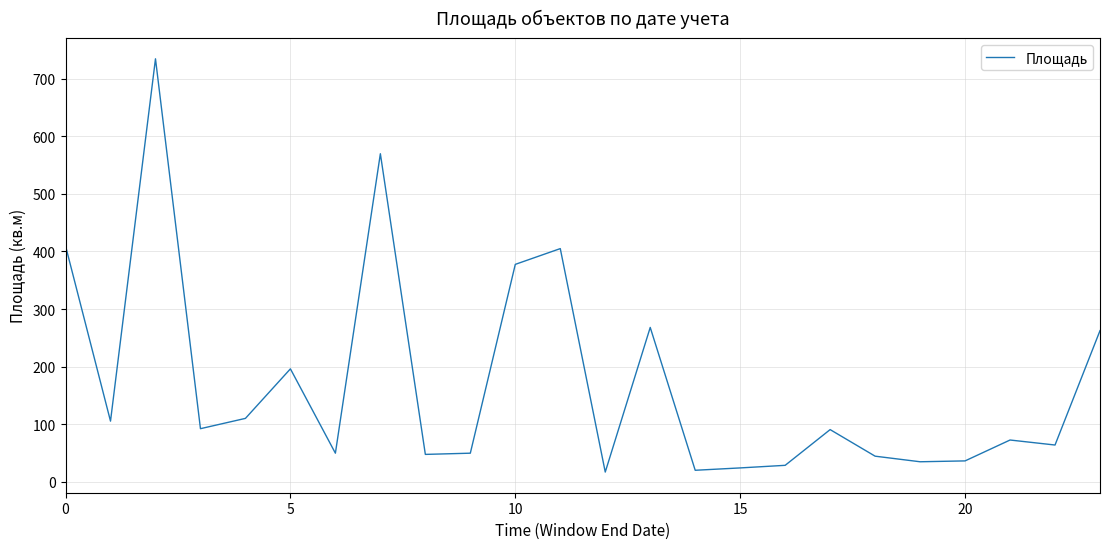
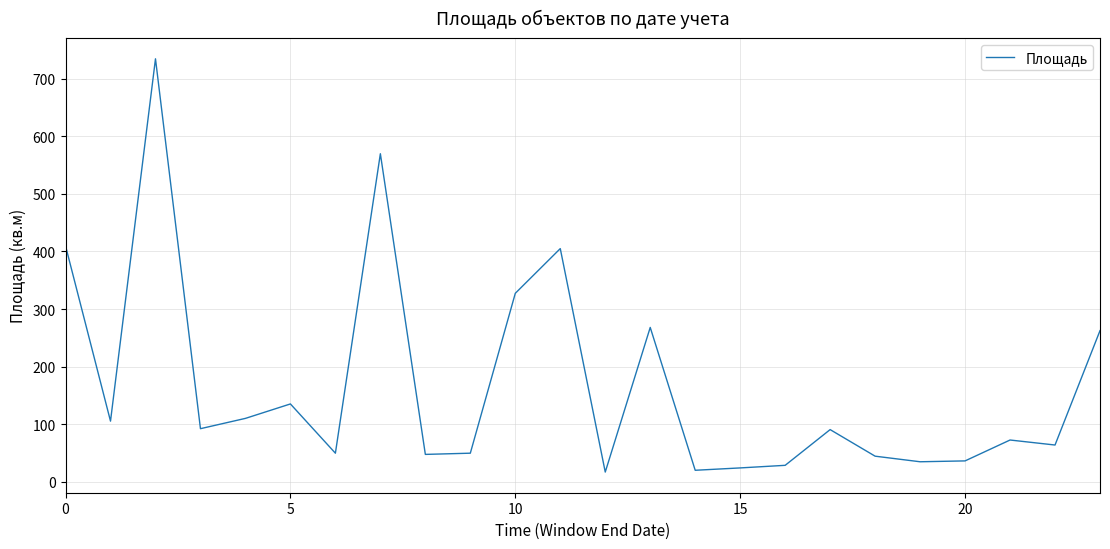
  {
    "0": 410,
-   "5": 200,
-   "10": 380,
+   "5": 140,
+   "10": 330,
    "15": 20,
    "20": 40
  }
